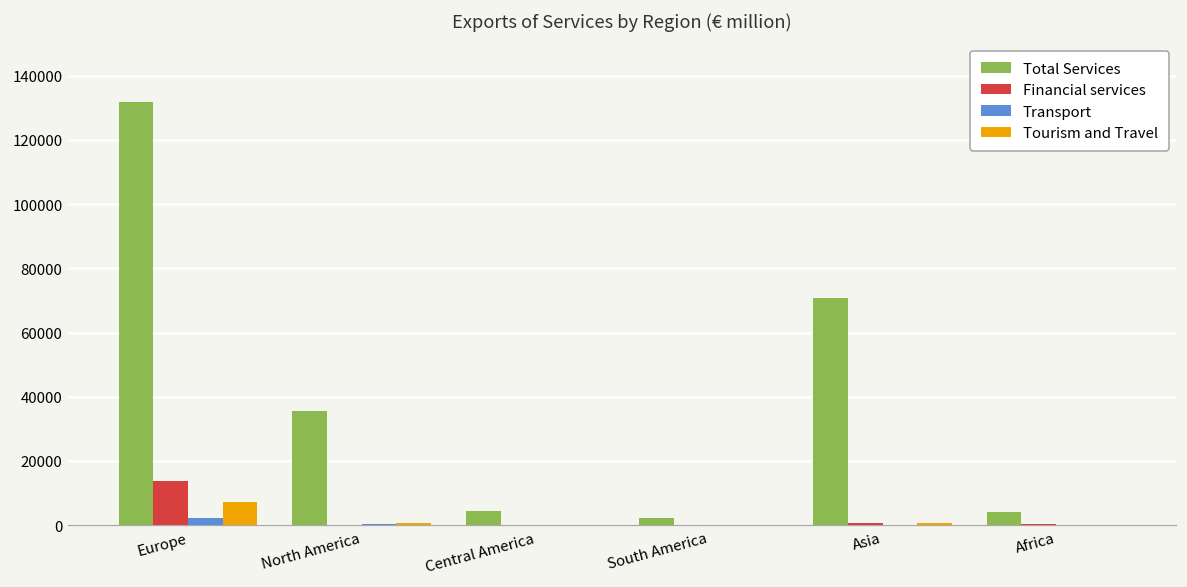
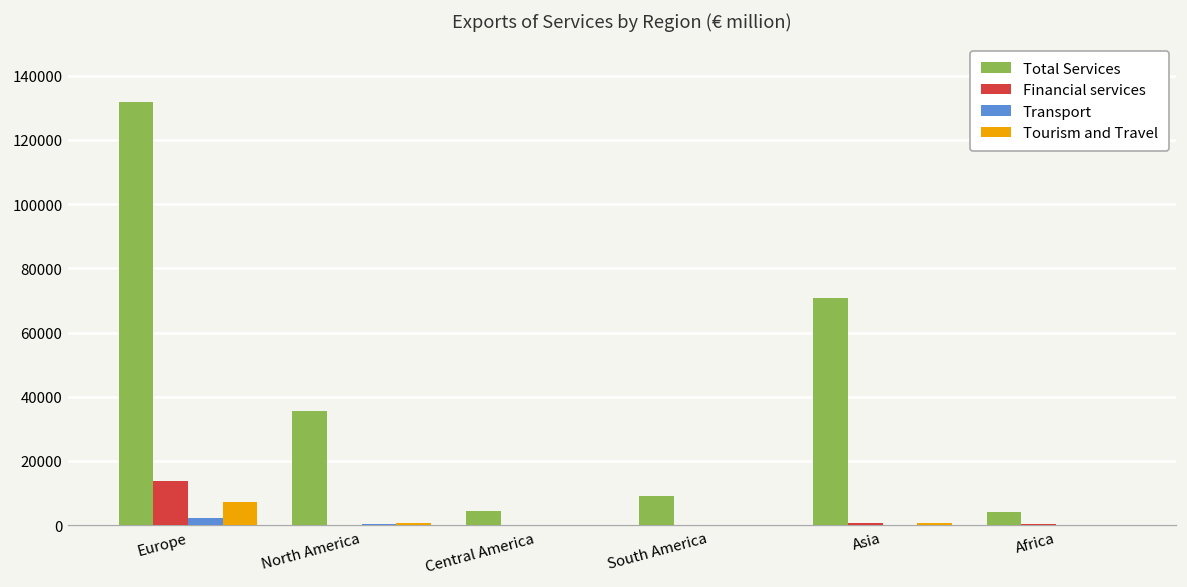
  {
    "Total Services": {
      "Europe": 132000,
      "North America": 36000,
      "Central America": 4000,
-     "South America": 2000,
+     "South America": 9000,
      "Asia": 71000,
      "Africa": 4000
    },
    "Financial services": {
      "Europe": 14000,
      "North America": 0,
      "Central America": 0,
      "South America": 0
    },
    "Transport": {
      "Europe": 2000,
      "Central America": 0,
      "Africa": 0
    },
    "Tourism and Travel": {
      "Europe": 7000
    }
  }
